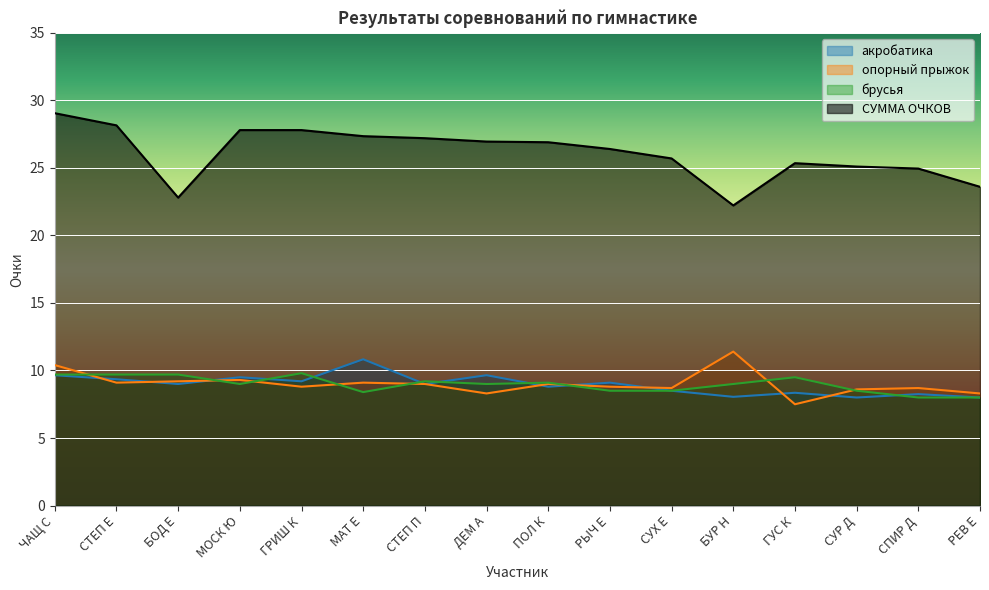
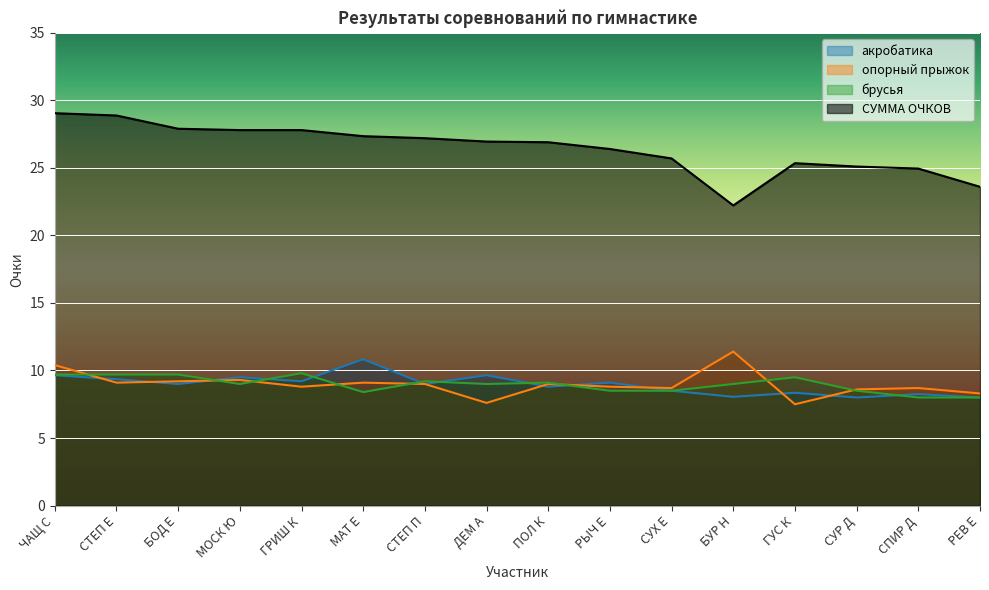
  {
    "акробатика": {
      "СТЕП Е": 9.4,
      "БОД Е": 9.0,
      "МОСК Ю": 9.5,
      "ГРИШ К": 9.2,
      "МАТ Е": 10.8,
      "ДЕМ А": 9.7,
      "ПОЛ К": 8.8,
      "РЫЧ Е": 9.1,
      "БУР Н": 8.1,
      "ГУС К": 8.4,
      "СУР Д": 8.0,
      "СПИР Д": 8.3
    },
    "опорный прыжок": {
      "ЧАЩ С": 10.4,
      "СТЕП Е": 9.1,
      "БОД Е": 9.2,
      "МОСК Ю": 9.3,
      "ГРИШ К": 8.8,
      "МАТ Е": 9.1,
-     "ДЕМ А": 8.3,
+     "ДЕМ А": 7.6,
      "РЫЧ Е": 8.8,
      "СУХ Е": 8.7,
      "БУР Н": 11.4,
      "ГУС К": 7.5,
      "СПИР Д": 8.7,
      "РЕВ Е": 8.3
    },
    "брусья": {
      "СТЕП Е": 9.7,
      "БОД Е": 9.7,
      "МОСК Ю": 9.0,
      "ГРИШ К": 9.8,
      "МАТ Е": 8.4,
      "СТЕП П": 9.2,
      "ДЕМ А": 9.0,
      "РЫЧ Е": 8.5,
      "БУР Н": 9.0,
      "ГУС К": 9.5,
      "СПИР Д": 8.0
    },
    "СУММА ОЧКОВ": {
      "ЧАЩ С": 29.1,
-     "СТЕП Е": 28.2,
-     "БОД Е": 22.8,
+     "СТЕП Е": 28.9,
+     "БОД Е": 27.9,
      "МОСК Ю": 27.8,
      "ГРИШ К": 27.8,
      "МАТ Е": 27.4,
      "СТЕП П": 27.2,
      "ДЕМ А": 27.0,
      "ПОЛ К": 26.9,
      "РЫЧ Е": 26.4,
      "СУХ Е": 25.7,
      "БУР Н": 22.2,
      "ГУС К": 25.4,
      "СУР Д": 25.1,
      "СПИР Д": 25.0,
      "РЕВ Е": 23.6
    }
  }
